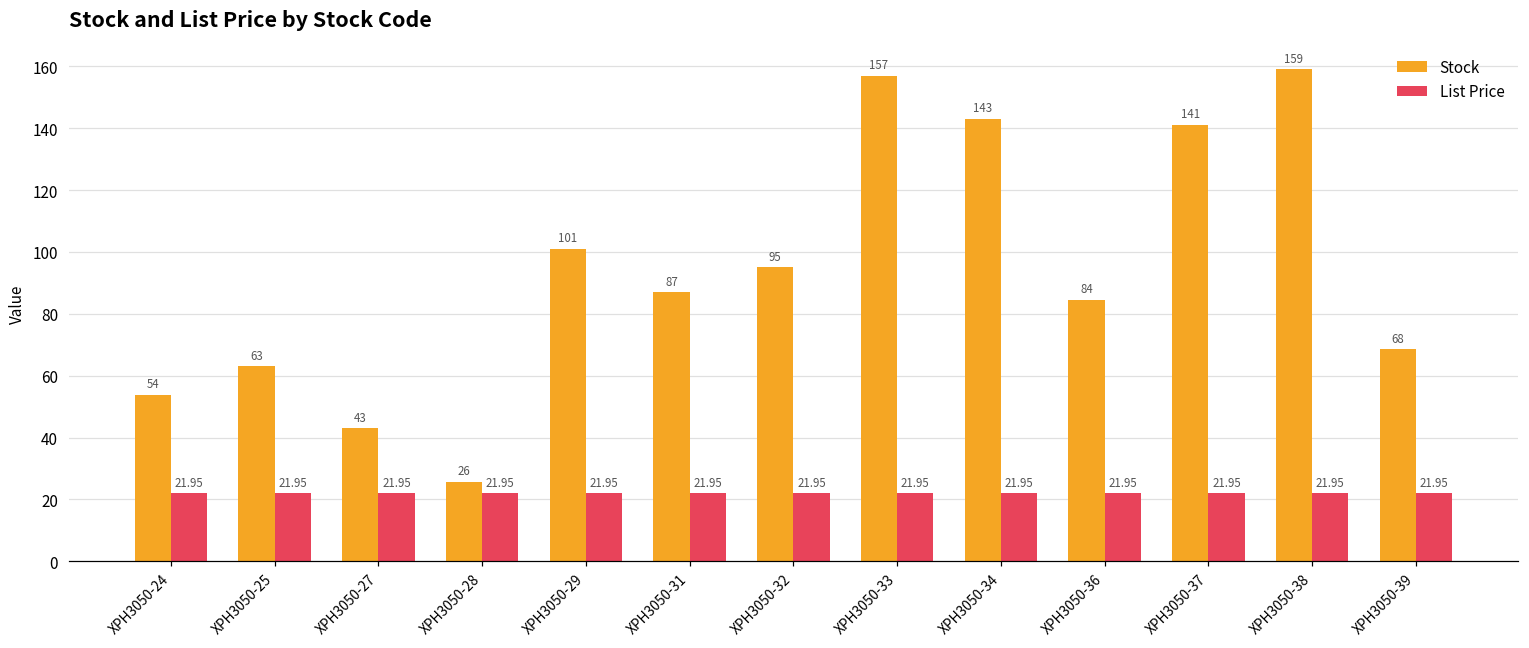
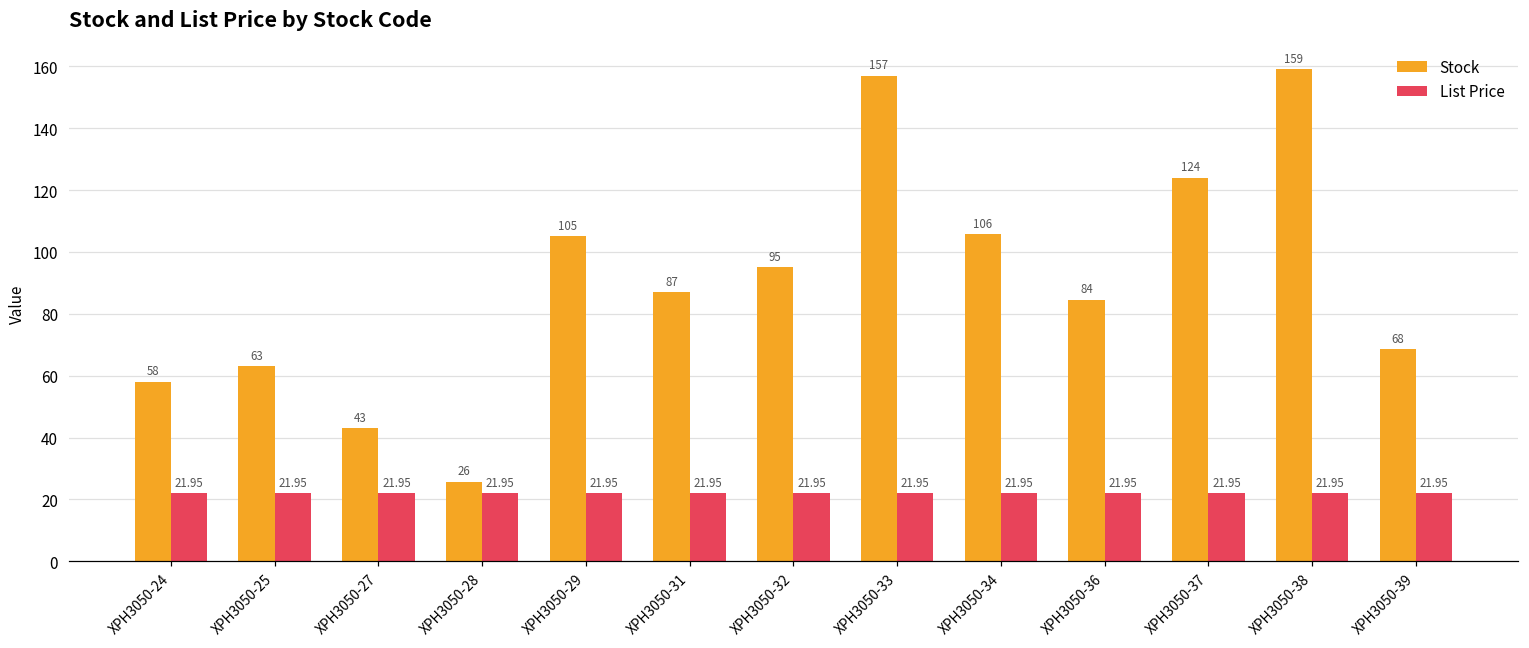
  {
    "Stock": {
-     "XPH3050-24": 54,
+     "XPH3050-24": 58,
      "XPH3050-25": 63,
      "XPH3050-27": 43,
      "XPH3050-28": 26,
-     "XPH3050-29": 101,
+     "XPH3050-29": 105,
      "XPH3050-31": 87,
      "XPH3050-32": 95,
      "XPH3050-33": 157,
-     "XPH3050-34": 143,
+     "XPH3050-34": 106,
      "XPH3050-36": 84,
-     "XPH3050-37": 141,
+     "XPH3050-37": 124,
      "XPH3050-38": 159,
      "XPH3050-39": 68
    },
    "List Price": {
      "XPH3050-24": 21.95,
      "XPH3050-25": 21.95,
      "XPH3050-27": 21.95,
      "XPH3050-28": 21.95,
      "XPH3050-29": 21.95,
      "XPH3050-31": 21.95,
      "XPH3050-32": 21.95,
      "XPH3050-33": 21.95,
      "XPH3050-34": 21.95,
      "XPH3050-36": 21.95,
      "XPH3050-37": 21.95,
      "XPH3050-38": 21.95,
      "XPH3050-39": 21.95
    }
  }
